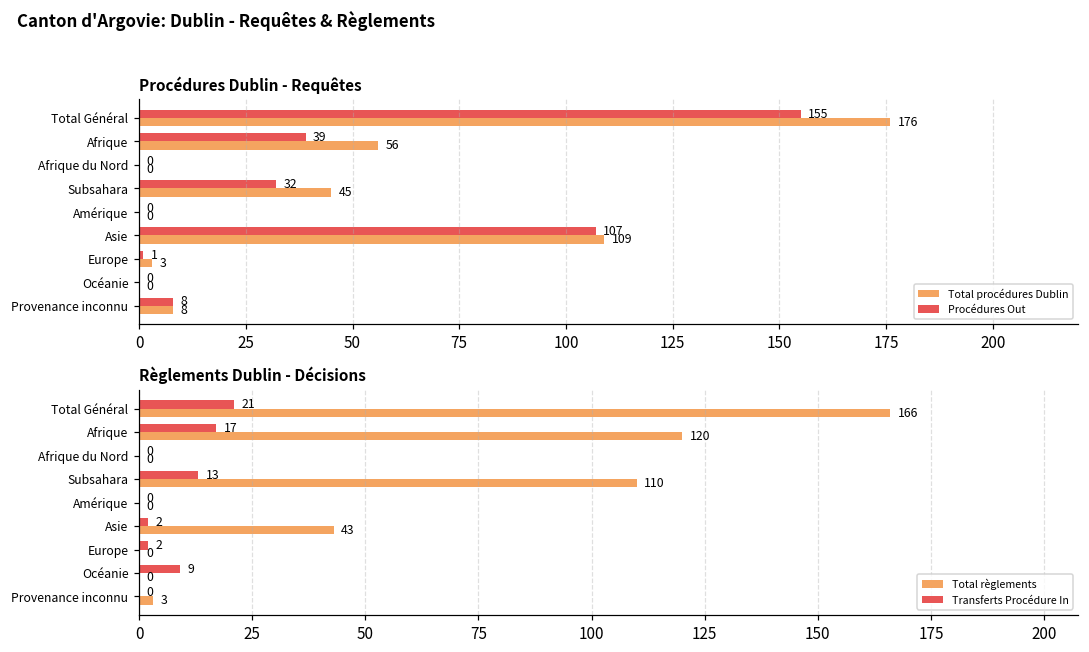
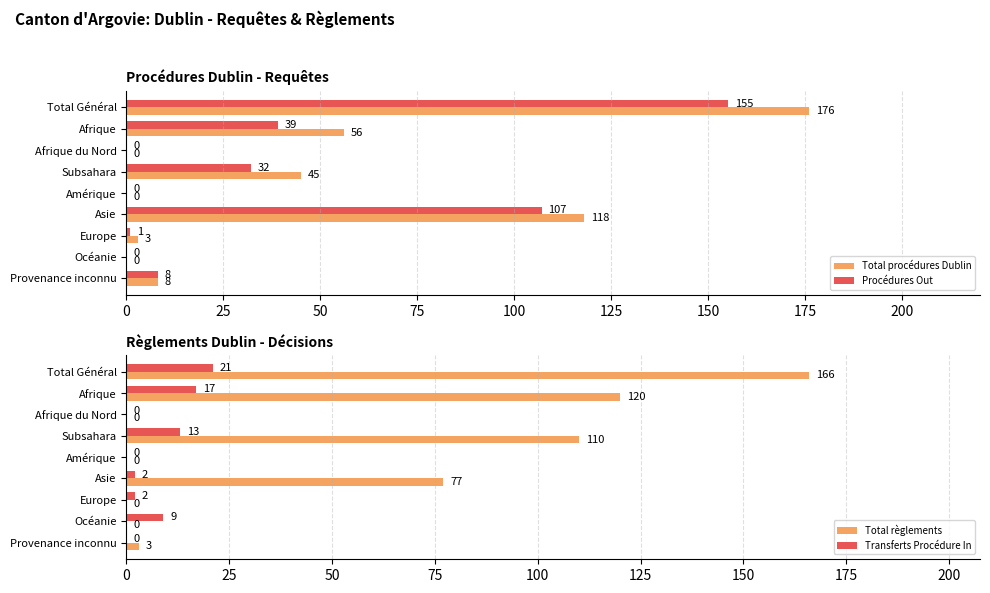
  {
    "Procédures Dublin - Requêtes": {
      "Total procédures Dublin": {
        "Total Général": 176,
        "Afrique": 56,
        "Subsahara": 45,
-       "Asie": 109,
+       "Asie": 118,
        "Europe": 3
      },
      "Procédures Out": {
        "Total Général": 155,
        "Afrique": 39,
        "Subsahara": 32,
        "Asie": 107,
        "Europe": 1
      }
    },
    "Règlements Dublin - Décisions": {
      "Total règlements": {
        "Total Général": 166,
        "Afrique": 120,
        "Subsahara": 110,
-       "Asie": 43,
+       "Asie": 77,
        "Europe": 0,
        "Océanie": 0,
        "Provenance inconnu": 3
      },
      "Transferts Procédure In": {
        "Total Général": 21,
        "Afrique": 17,
        "Subsahara": 13,
        "Asie": 2,
        "Europe": 2,
        "Océanie": 9,
        "Provenance inconnu": 0
      }
    }
  }
